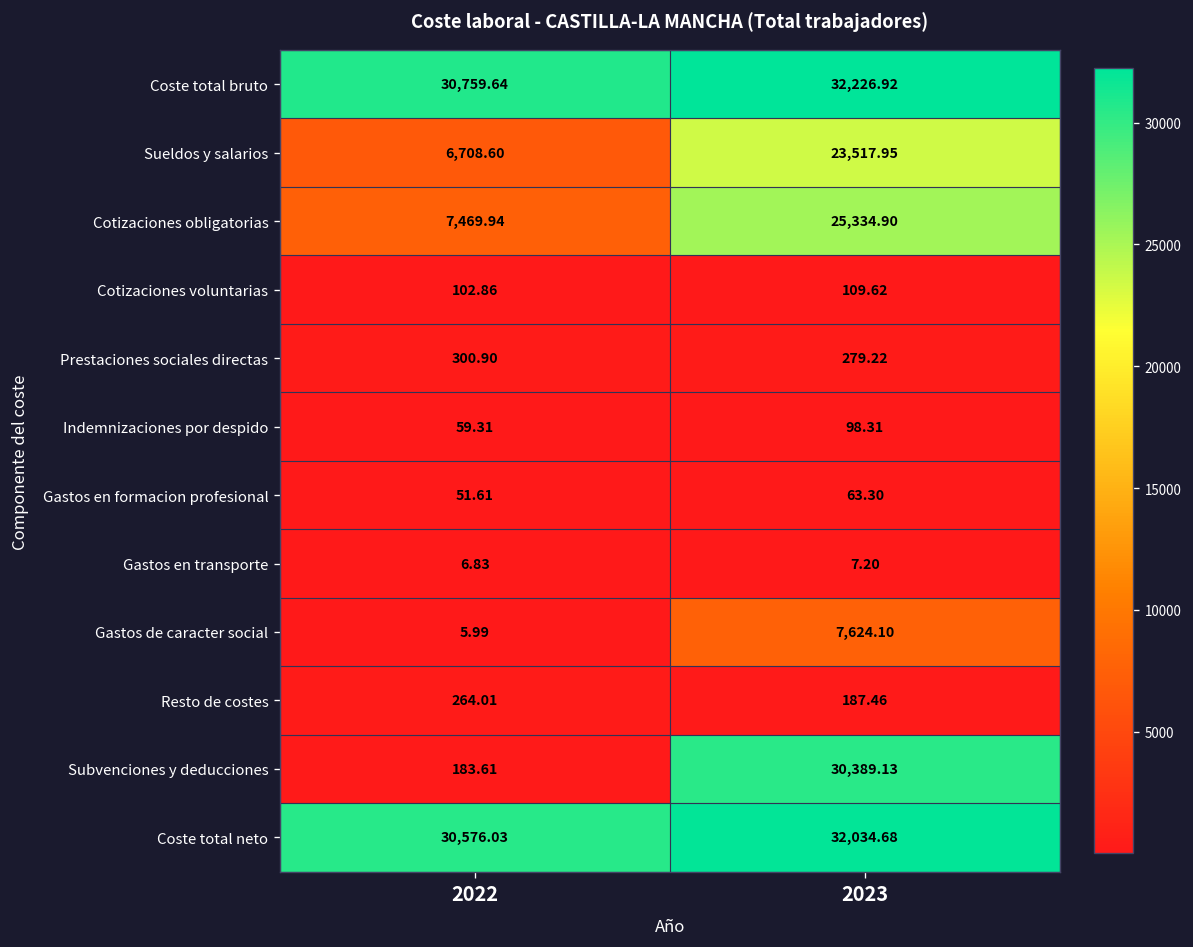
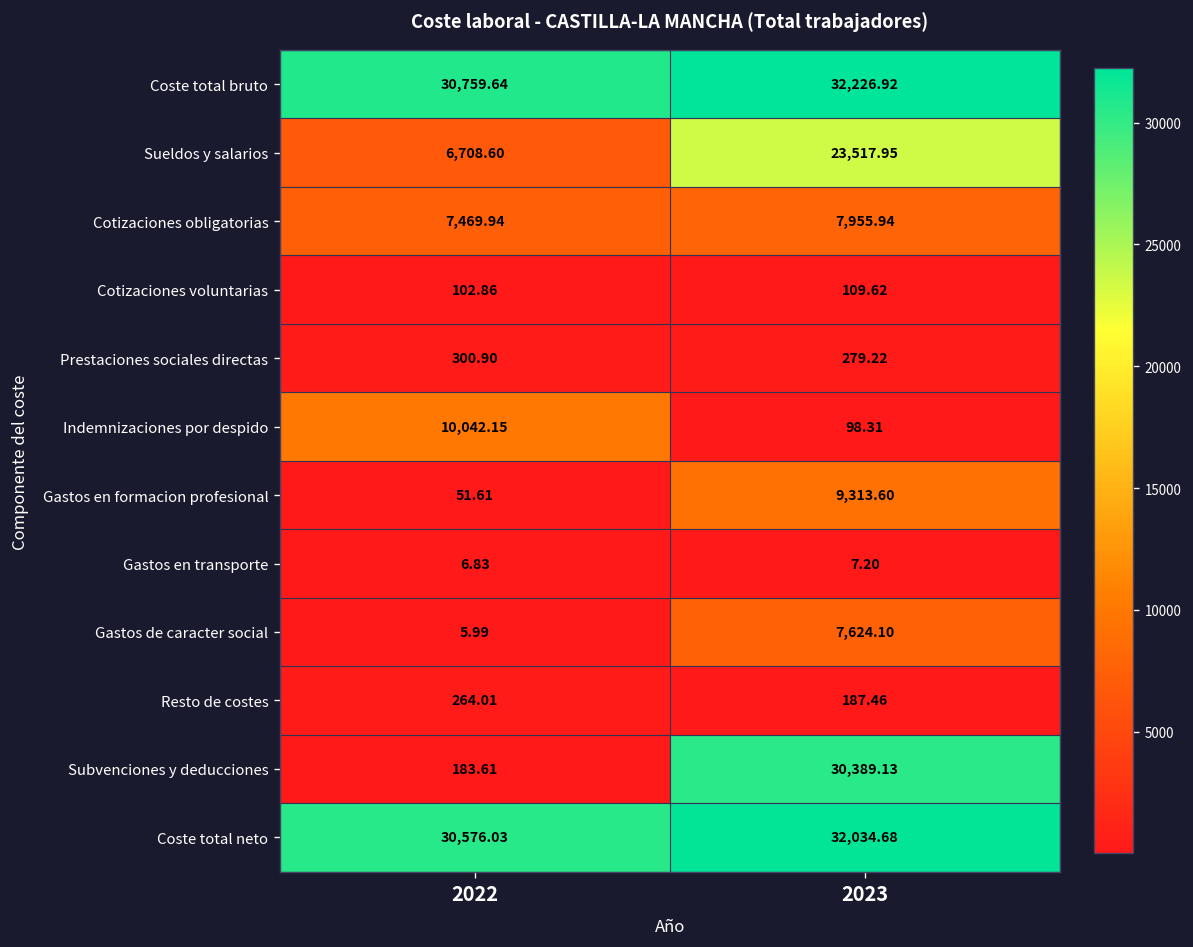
  {
    "Coste total bruto": {
      "2022": "30,759.64",
      "2023": "32,226.92"
    },
    "Sueldos y salarios": {
      "2022": "6,708.60",
      "2023": "23,517.95"
    },
    "Cotizaciones obligatorias": {
      "2022": "7,469.94",
-     "2023": "25,334.90"
+     "2023": "7,955.94"
    },
    "Cotizaciones voluntarias": {
      "2022": "102.86",
      "2023": "109.62"
    },
    "Prestaciones sociales directas": {
      "2022": "300.90",
      "2023": "279.22"
    },
    "Indemnizaciones por despido": {
-     "2022": "59.31",
+     "2022": "10,042.15",
      "2023": "98.31"
    },
    "Gastos en formacion profesional": {
      "2022": "51.61",
-     "2023": "63.30"
+     "2023": "9,313.60"
    },
    "Gastos en transporte": {
      "2022": "6.83",
      "2023": "7.20"
    },
    "Gastos de caracter social": {
      "2022": "5.99",
      "2023": "7,624.10"
    },
    "Resto de costes": {
      "2022": "264.01",
      "2023": "187.46"
    },
    "Subvenciones y deducciones": {
      "2022": "183.61",
      "2023": "30,389.13"
    },
    "Coste total neto": {
      "2022": "30,576.03",
      "2023": "32,034.68"
    }
  }
